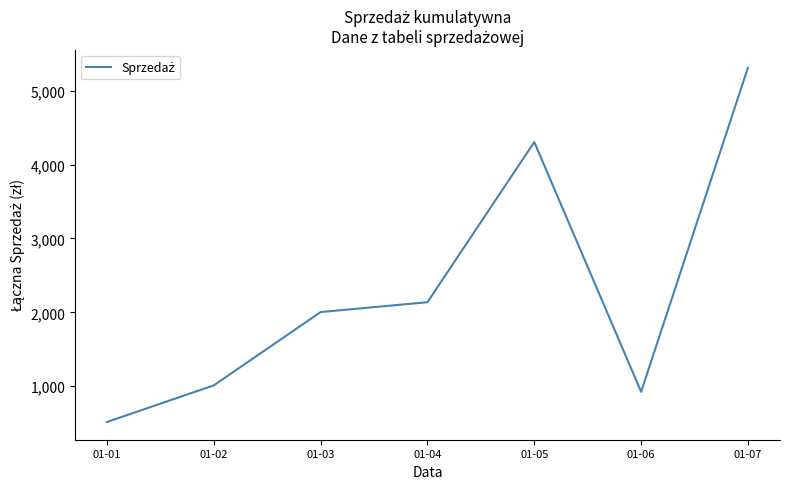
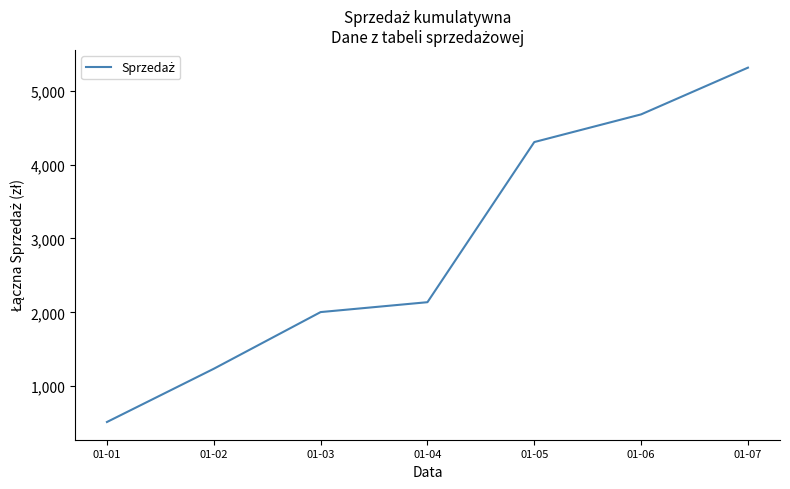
  {
    "01-01": "500",
-   "01-02": "1,000",
+   "01-02": "1,200",
    "01-03": "2,000",
    "01-04": "2,100",
    "01-05": "4,300",
-   "01-06": "900",
+   "01-06": "4,700",
    "01-07": "5,300"
  }
